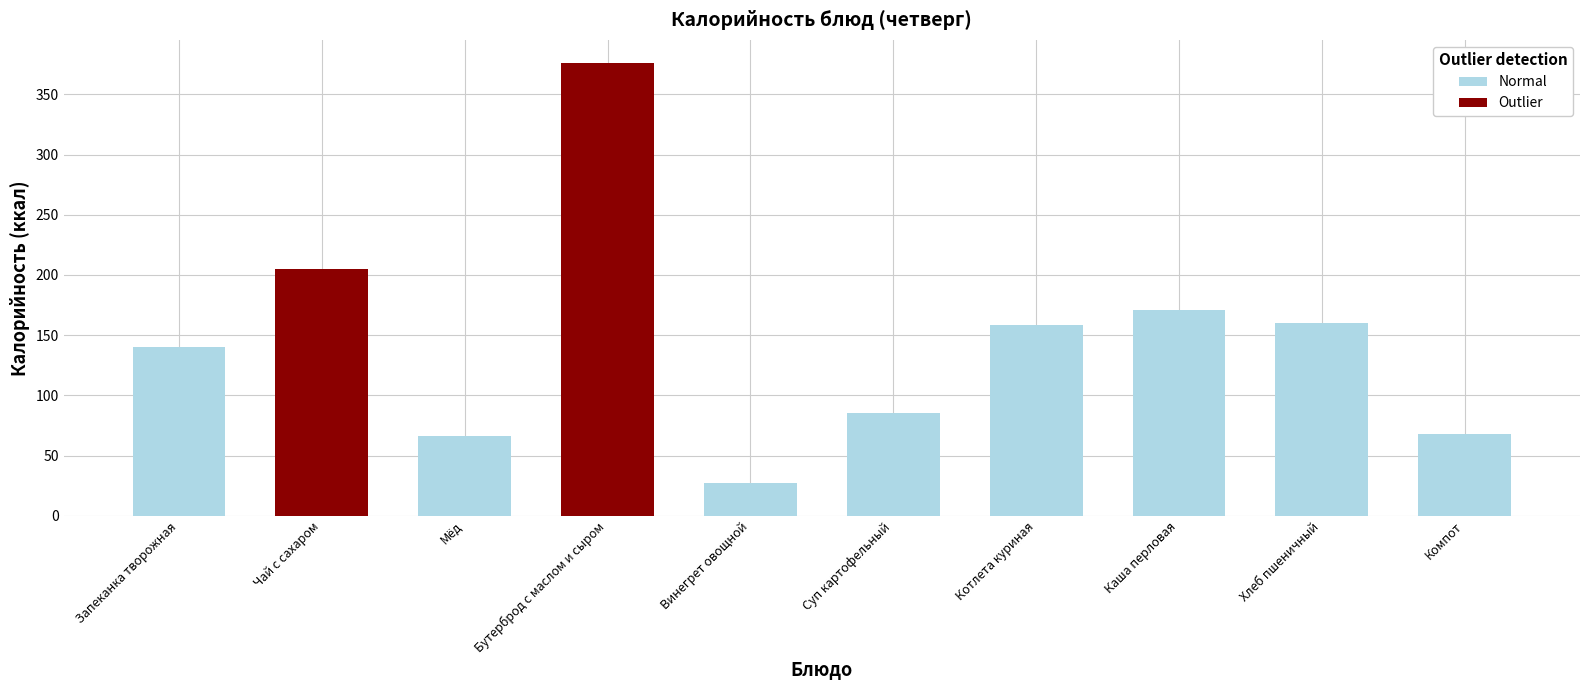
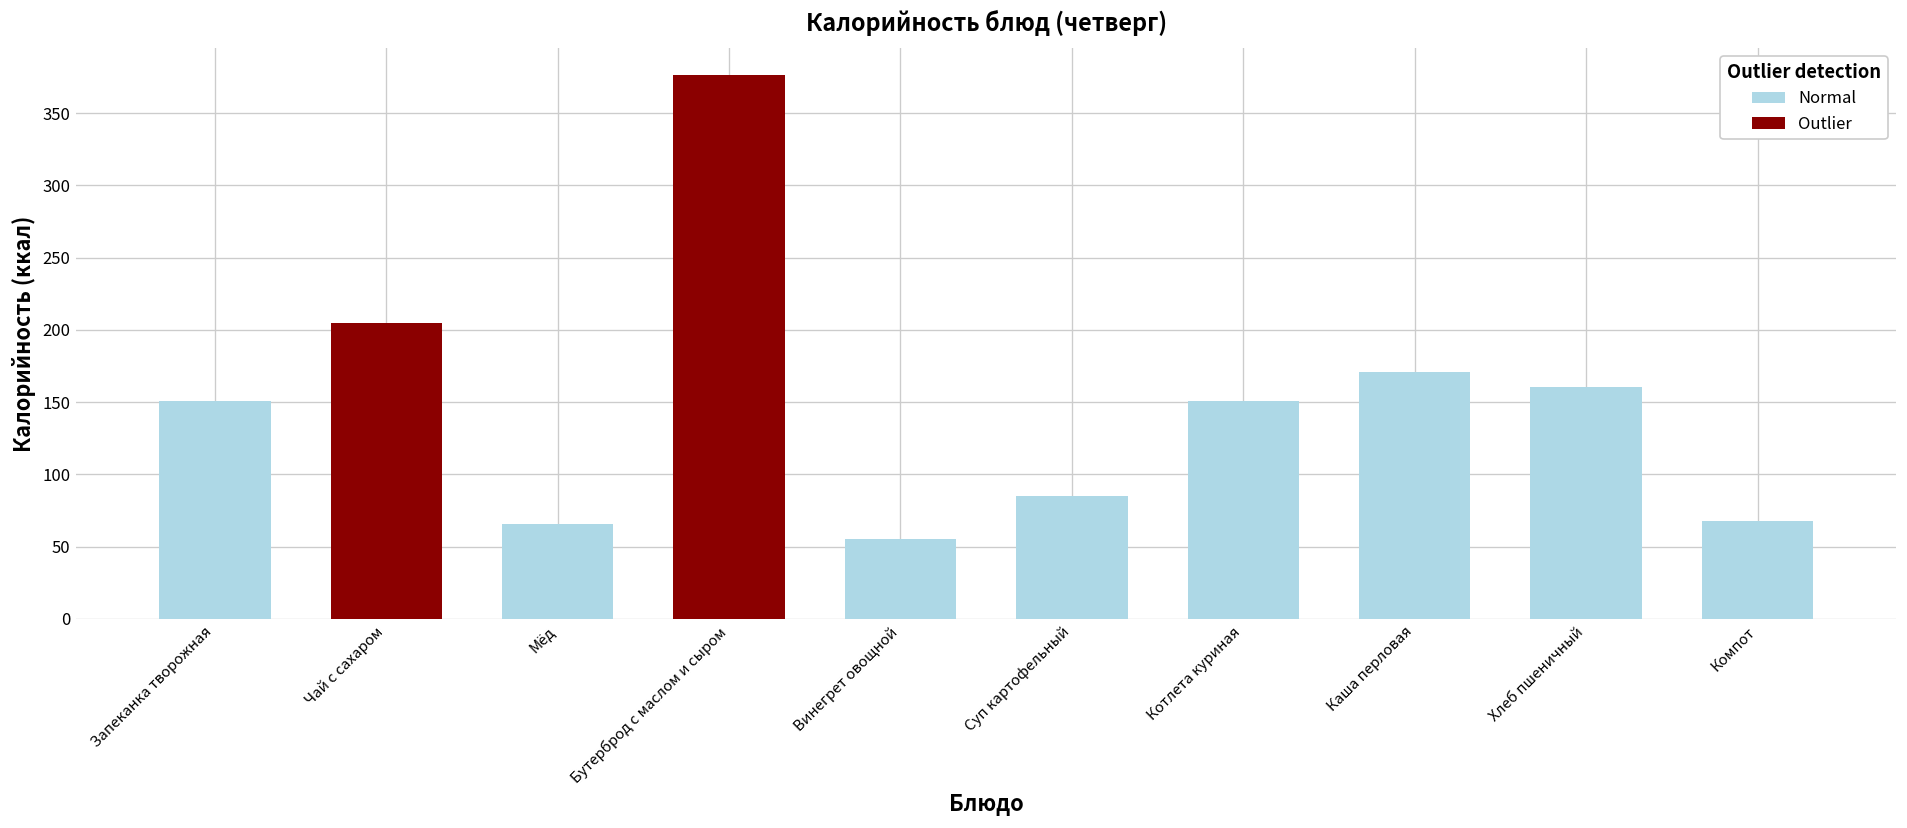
  {
-   "Запеканка творожная": 141,
+   "Запеканка творожная": 151,
    "Чай с сахаром": 205,
    "Мёд": 66,
    "Бутерброд с маслом и сыром": 376,
-   "Винегрет овощной": 27,
+   "Винегрет овощной": 55,
    "Суп картофельный": 85,
-   "Котлета куриная": 158,
+   "Котлета куриная": 151,
    "Каша перловая": 171,
    "Хлеб пшеничный": 160,
    "Компот": 68
  }
